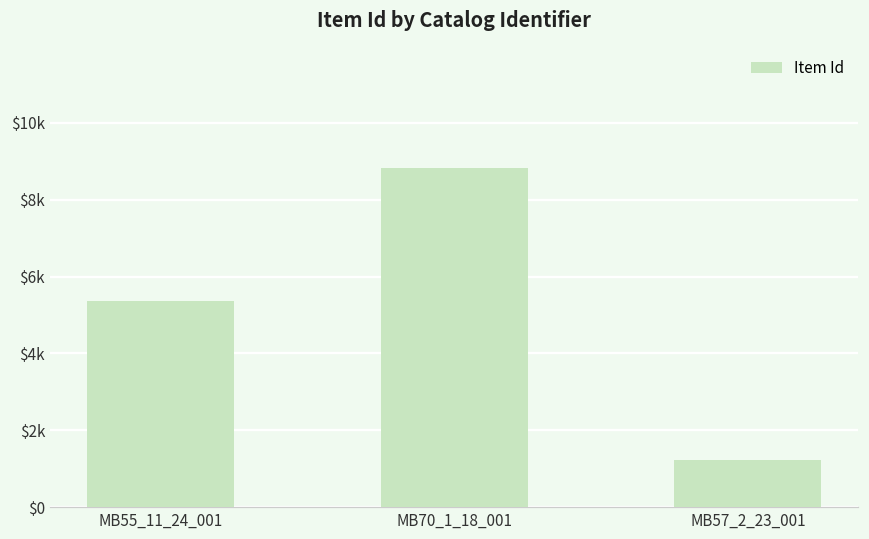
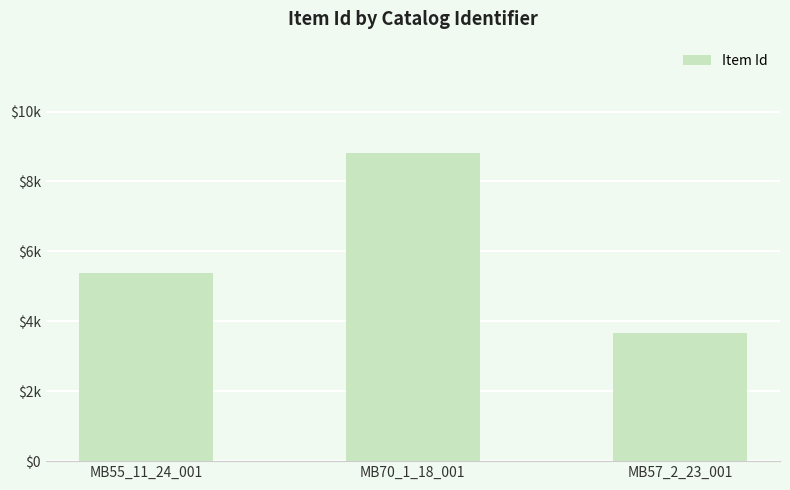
  {
    "MB55_11_24_001": "$5400",
    "MB70_1_18_001": "$8800",
-   "MB57_2_23_001": "$1200"
+   "MB57_2_23_001": "$3700"
  }
